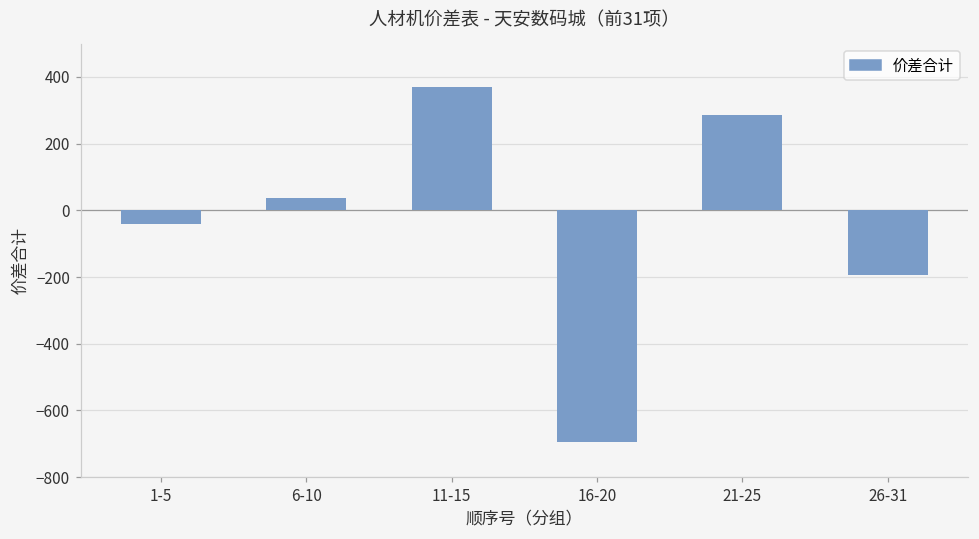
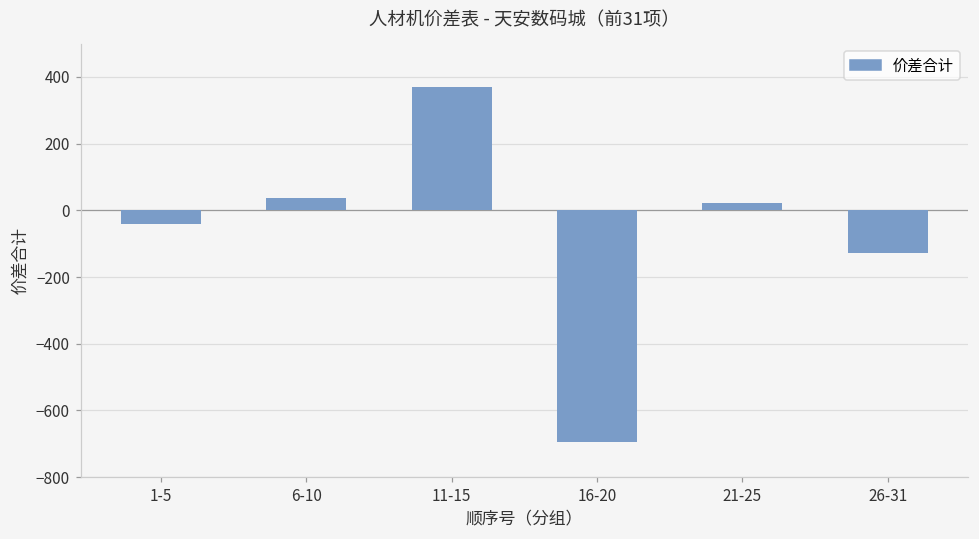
  {
    "1-5": -40,
    "6-10": 40,
    "11-15": 370,
    "16-20": -690,
-   "21-25": 280,
-   "26-31": -190
+   "21-25": 20,
+   "26-31": -130
  }
